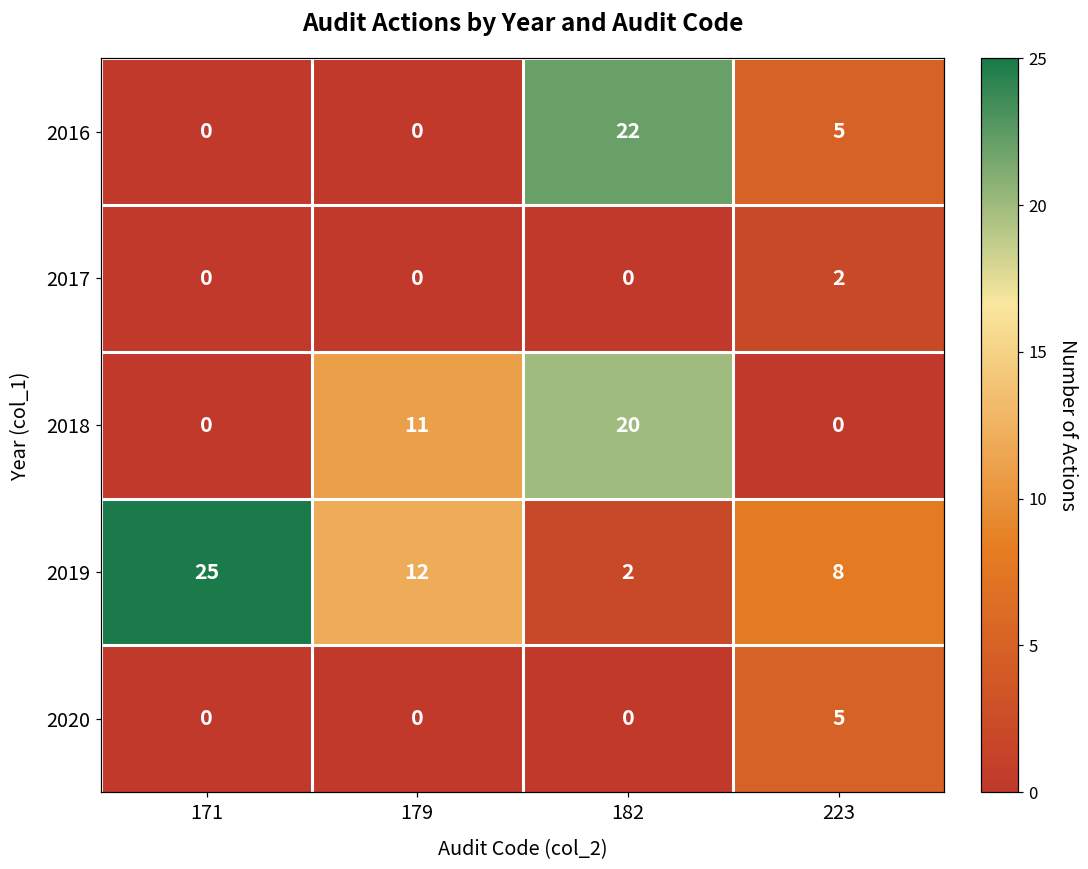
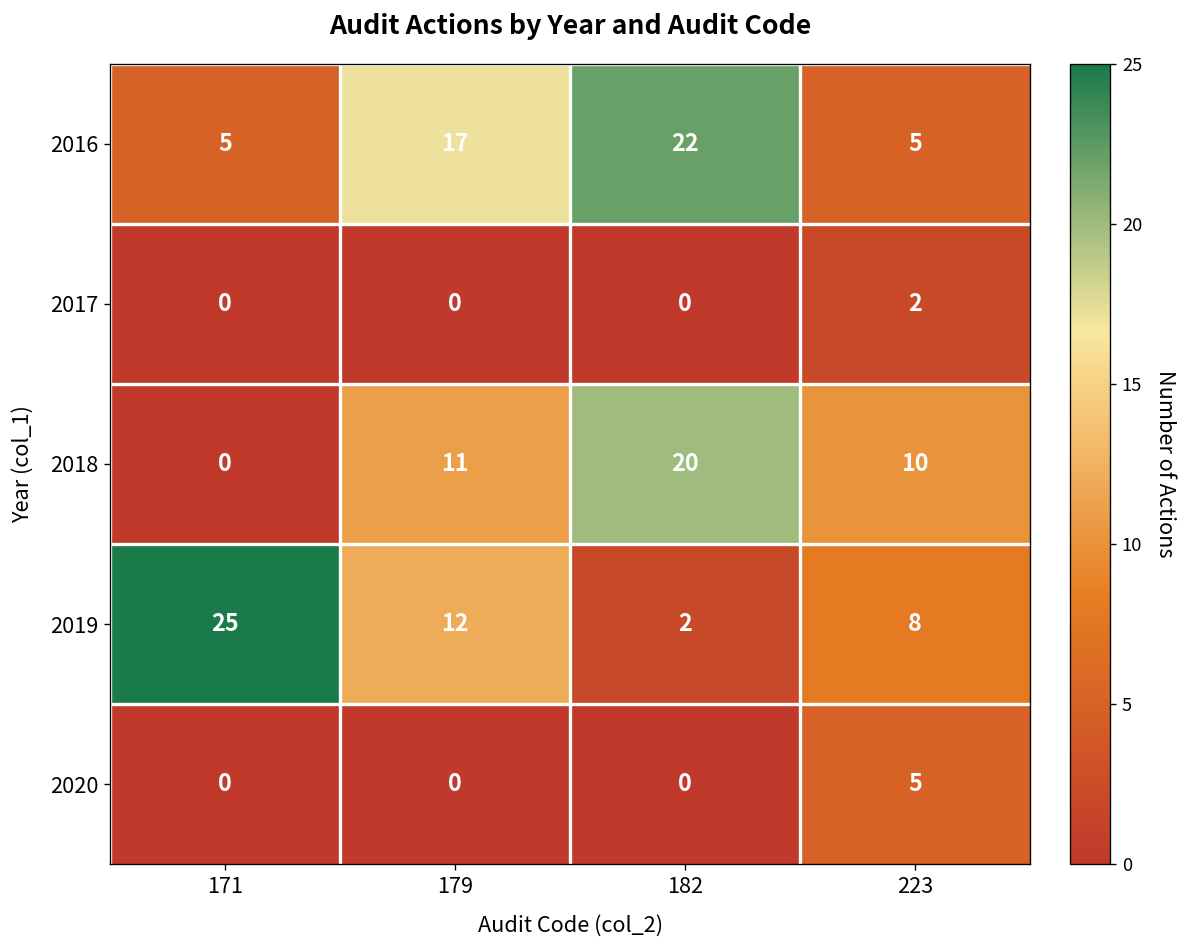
  {
    "2016": {
-     "171": 0,
-     "179": 0,
+     "171": 5,
+     "179": 17,
      "182": 22,
      "223": 5
    },
    "2017": {
      "171": 0,
      "179": 0,
      "182": 0,
      "223": 2
    },
    "2018": {
      "171": 0,
      "179": 11,
      "182": 20,
-     "223": 0
+     "223": 10
    },
    "2019": {
      "171": 25,
      "179": 12,
      "182": 2,
      "223": 8
    },
    "2020": {
      "171": 0,
      "179": 0,
      "182": 0,
      "223": 5
    }
  }
